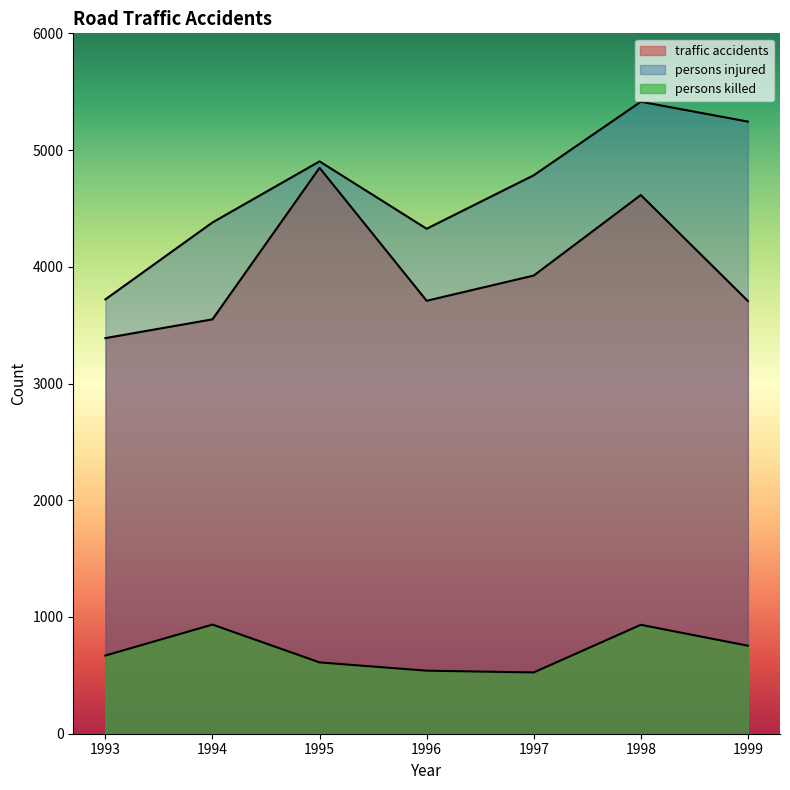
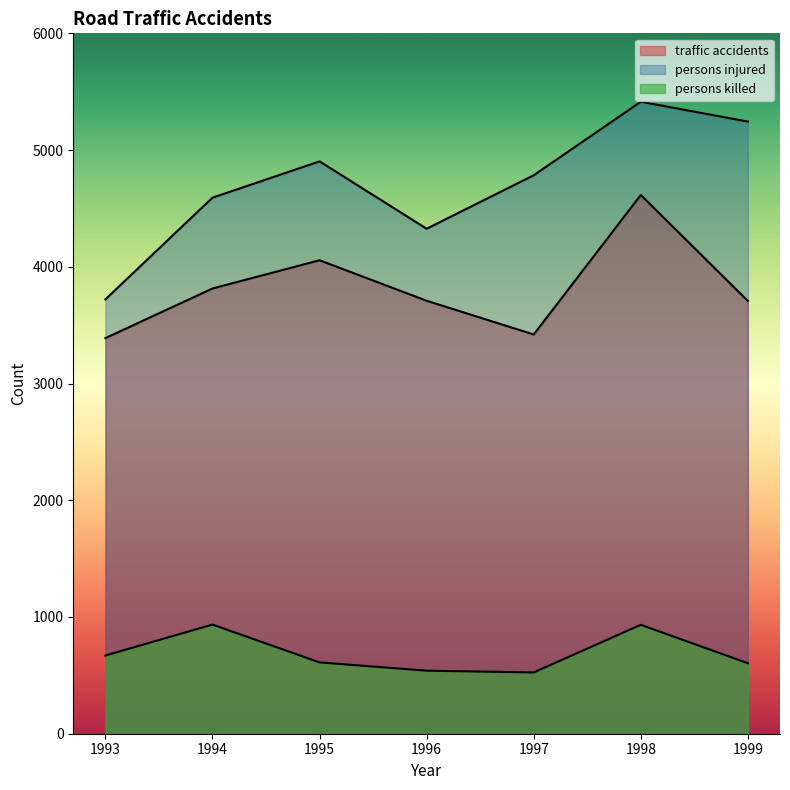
  {
    "traffic accidents": {
      "1993": 3390,
-     "1994": 3550,
-     "1995": 4850,
+     "1994": 3810,
+     "1995": 4060,
      "1996": 3710,
-     "1997": 3930,
+     "1997": 3420,
      "1998": 4620,
      "1999": 3710
    },
    "persons injured": {
      "1993": 3720,
-     "1994": 4380,
+     "1994": 4590,
      "1995": 4900,
      "1996": 4330,
      "1997": 4780,
      "1998": 5410,
      "1999": 5240
    },
    "persons killed": {
      "1993": 670,
      "1994": 940,
      "1995": 610,
      "1996": 540,
      "1997": 530,
      "1998": 930,
-     "1999": 750
+     "1999": 600
    }
  }
